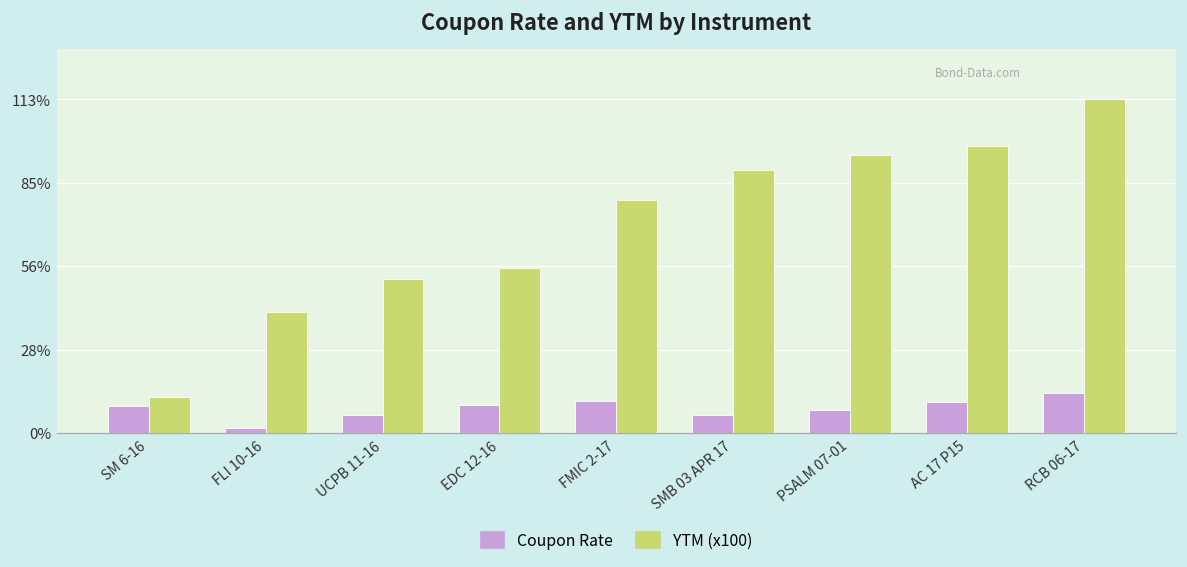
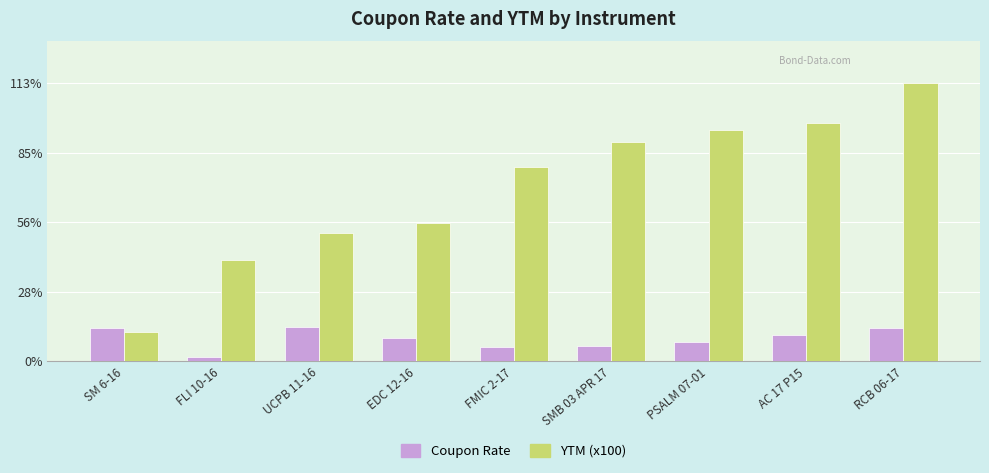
  {
    "Coupon Rate": {
-     "SM 6-16": "9%",
+     "SM 6-16": "14%",
      "FLI 10-16": "2%",
-     "UCPB 11-16": "6%",
+     "UCPB 11-16": "14%",
      "EDC 12-16": "9%",
-     "FMIC 2-17": "11%",
+     "FMIC 2-17": "6%",
      "SMB 03 APR 17": "6%",
      "PSALM 07-01": "8%",
      "AC 17 P15": "11%",
      "RCB 06-17": "14%"
    }
  }
